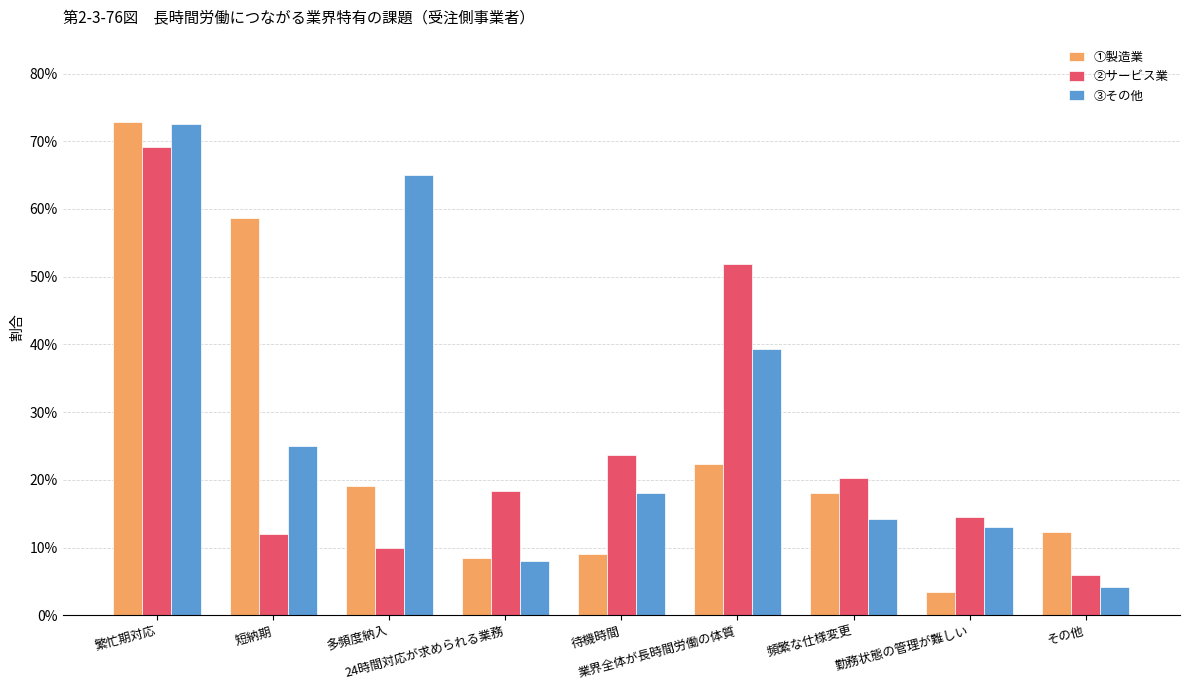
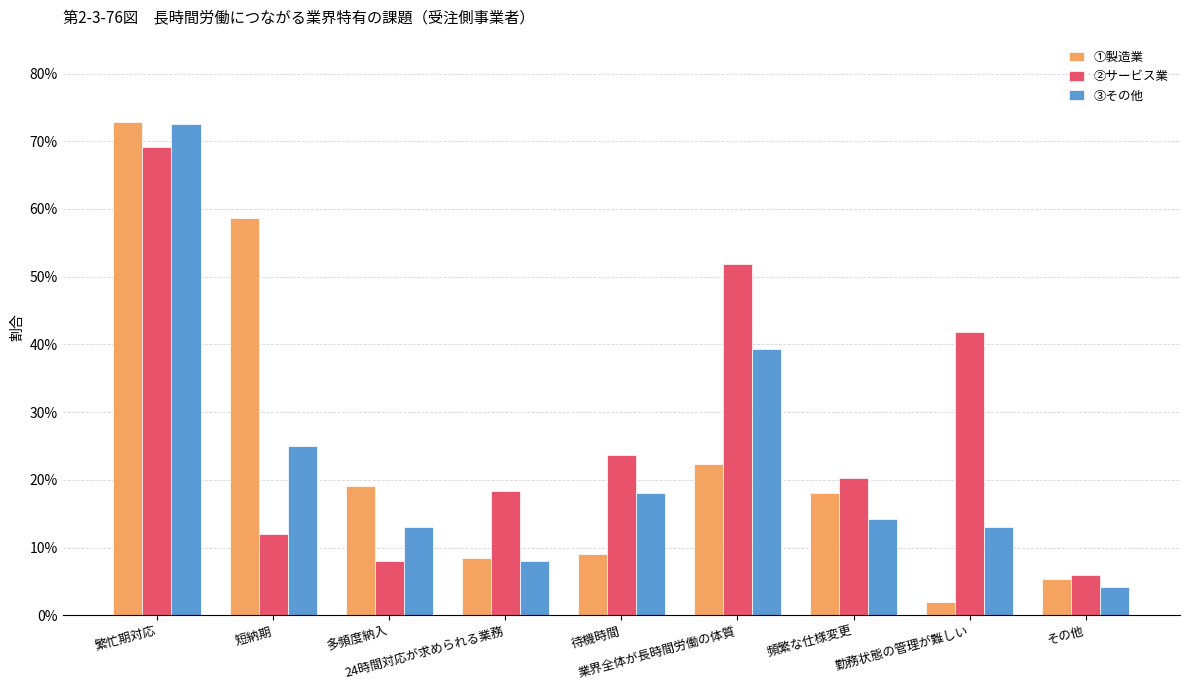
  {
    "①製造業": {
      "繁忙期対応": "73%",
      "短納期": "59%",
      "多頻度納入": "19%",
      "24時間対応が求められる業務": "8%",
      "待機時間": "9%",
      "業界全体が長時間労働の体質": "22%",
      "頻繁な仕様変更": "18%",
-     "勤務状態の管理が難しい": "3%",
-     "その他": "12%"
+     "勤務状態の管理が難しい": "2%",
+     "その他": "5%"
    },
    "②サービス業": {
      "繁忙期対応": "69%",
      "短納期": "12%",
-     "多頻度納入": "10%",
+     "多頻度納入": "8%",
      "24時間対応が求められる業務": "18%",
      "待機時間": "24%",
      "業界全体が長時間労働の体質": "52%",
      "頻繁な仕様変更": "20%",
-     "勤務状態の管理が難しい": "14%",
+     "勤務状態の管理が難しい": "42%",
      "その他": "6%"
    },
    "③その他": {
      "繁忙期対応": "73%",
      "短納期": "25%",
-     "多頻度納入": "65%",
+     "多頻度納入": "13%",
      "24時間対応が求められる業務": "8%",
      "待機時間": "18%",
      "業界全体が長時間労働の体質": "39%",
      "頻繁な仕様変更": "14%",
      "勤務状態の管理が難しい": "13%",
      "その他": "4%"
    }
  }
